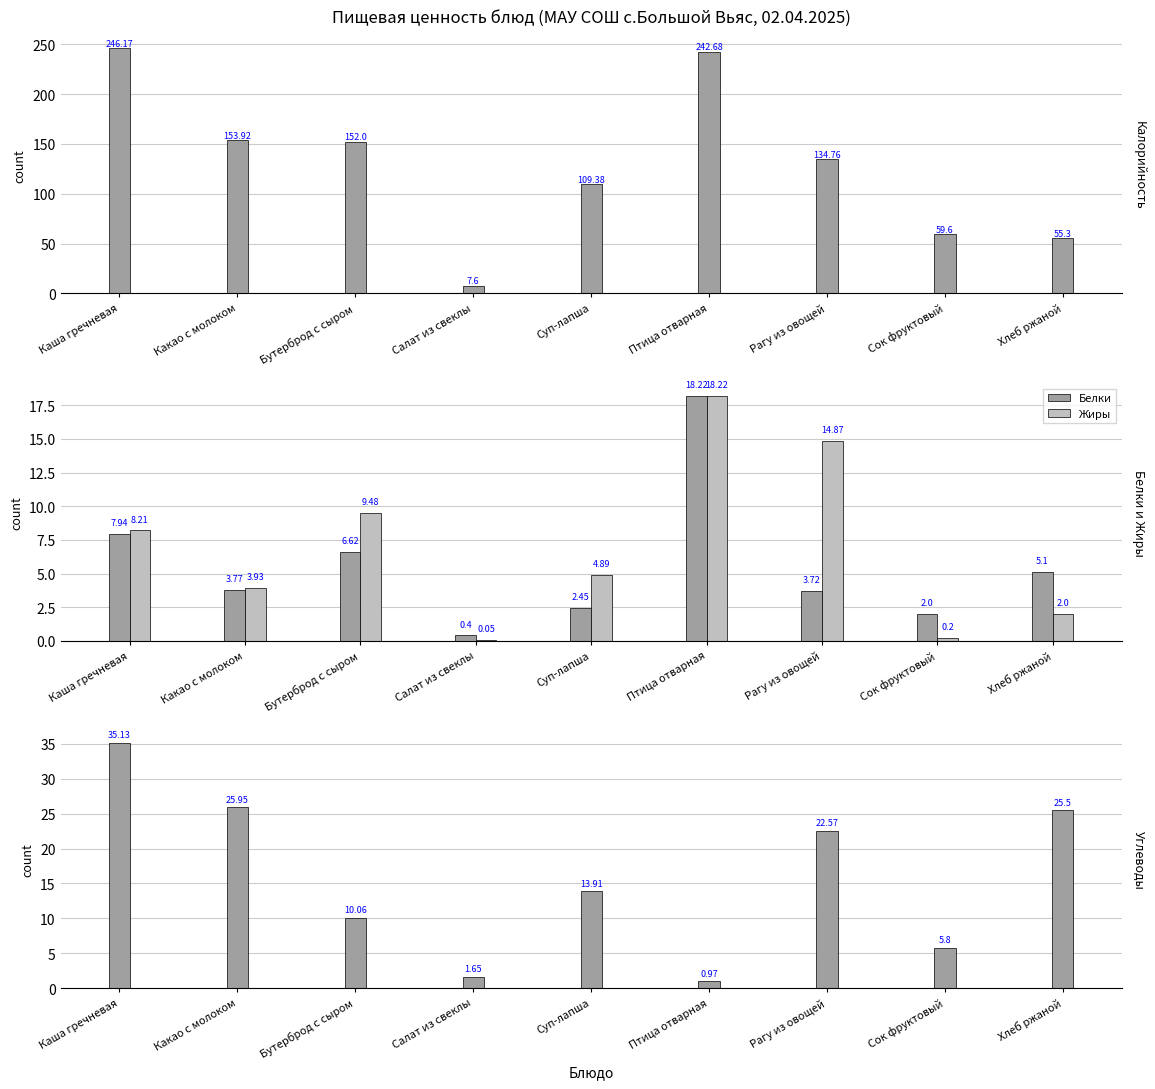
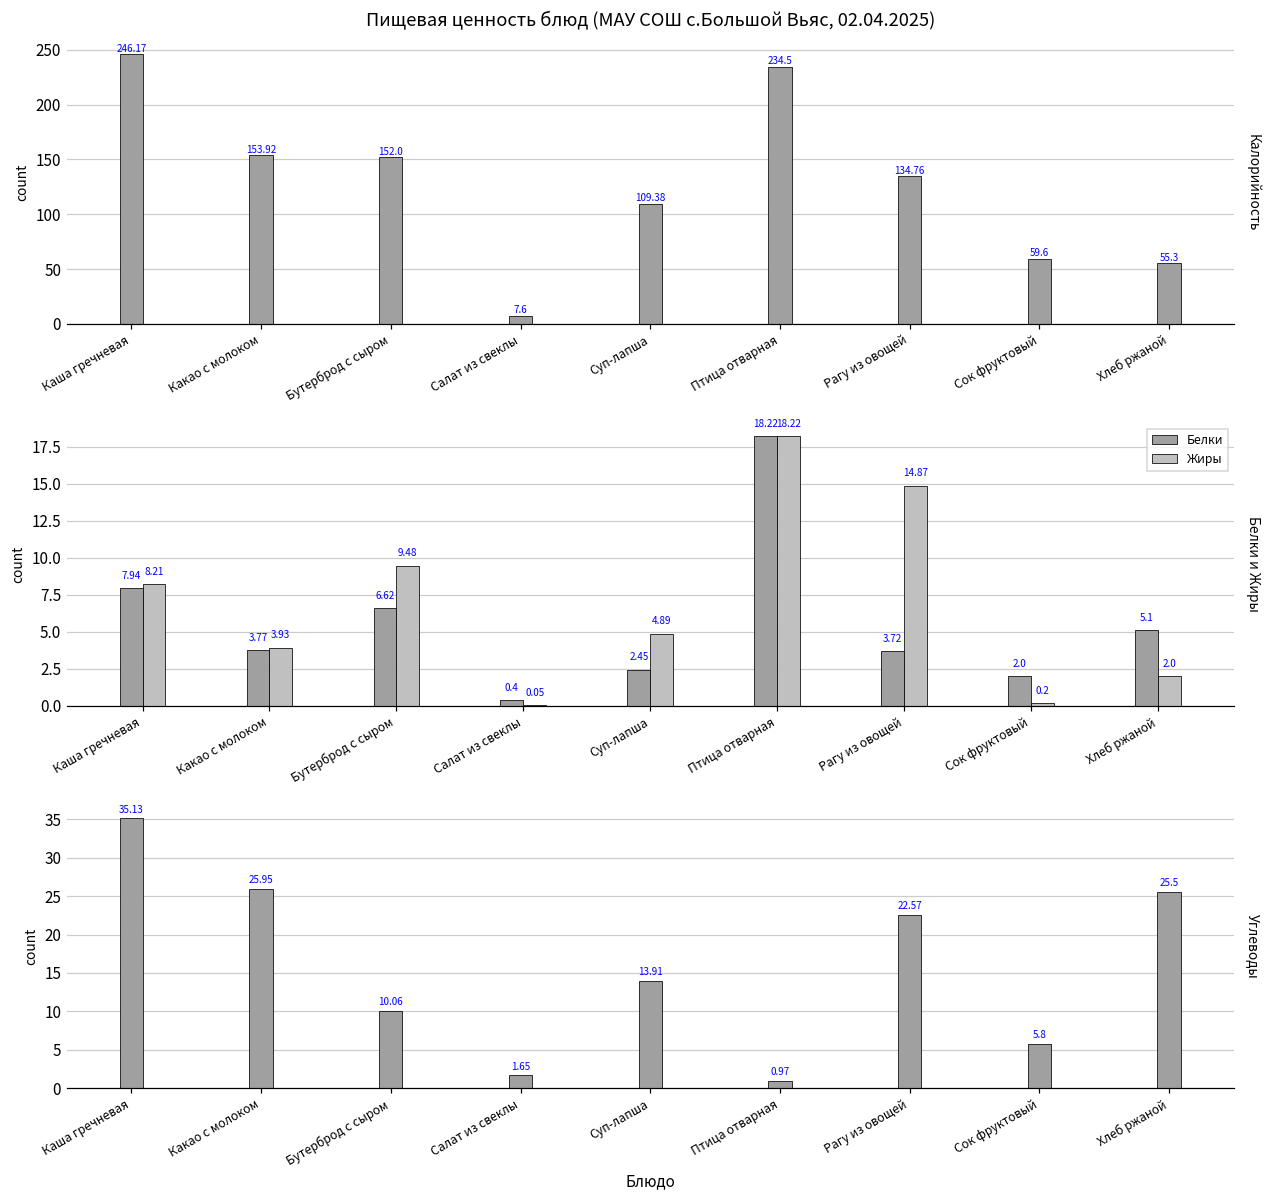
  {
    "Пищевая ценность блюд (МАУ СОШ с.Большой Вьяс, 02.04.2025)": {
      "Каша гречневая": 246.17,
      "Какао с молоком": 153.92,
      "Бутерброд с сыром": 152.0,
      "Салат из свеклы": 7.6,
      "Суп-лапша": 109.38,
-     "Птица отварная": 242.68,
+     "Птица отварная": 234.5,
      "Рагу из овощей": 134.76,
      "Сок фруктовый": 59.6,
      "Хлеб ржаной": 55.3
    }
  }
